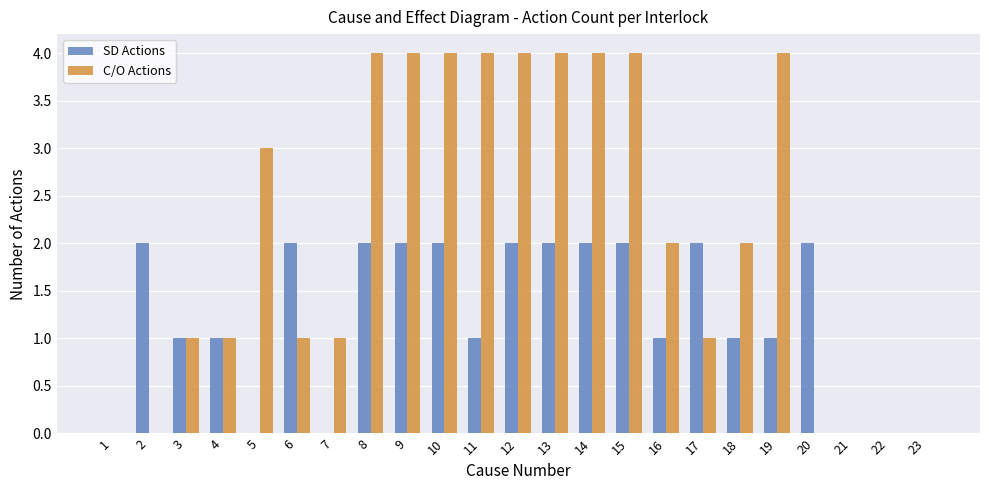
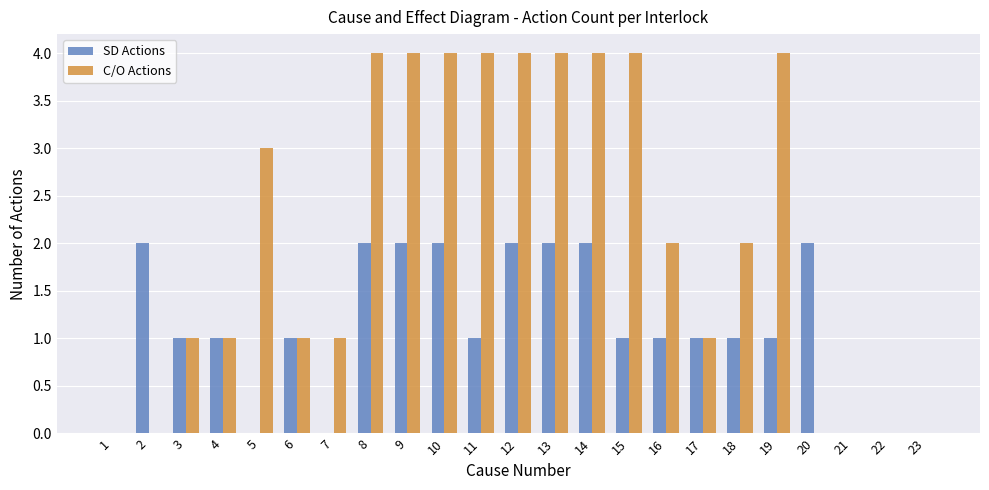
  {
    "SD Actions": {
      "1": 0,
      "2": 2,
      "3": 1,
      "4": 1,
      "5": 0,
-     "6": 2,
+     "6": 1,
      "7": 0,
      "8": 2,
      "9": 2,
      "10": 2,
      "11": 1,
      "12": 2,
      "13": 2,
      "14": 2,
-     "15": 2,
+     "15": 1,
      "16": 1,
-     "17": 2,
+     "17": 1,
      "18": 1,
      "19": 1,
      "20": 2,
      "21": 0,
      "22": 0,
      "23": 0
    },
    "C/O Actions": {
      "1": 0,
      "2": 0,
      "3": 1,
      "4": 1,
      "5": 3,
      "6": 1,
      "7": 1,
      "8": 4,
      "9": 4,
      "10": 4,
      "11": 4,
      "12": 4,
      "13": 4,
      "14": 4,
      "15": 4,
      "16": 2,
      "17": 1,
      "18": 2,
      "19": 4,
      "20": 0,
      "21": 0,
      "22": 0,
      "23": 0
    }
  }
